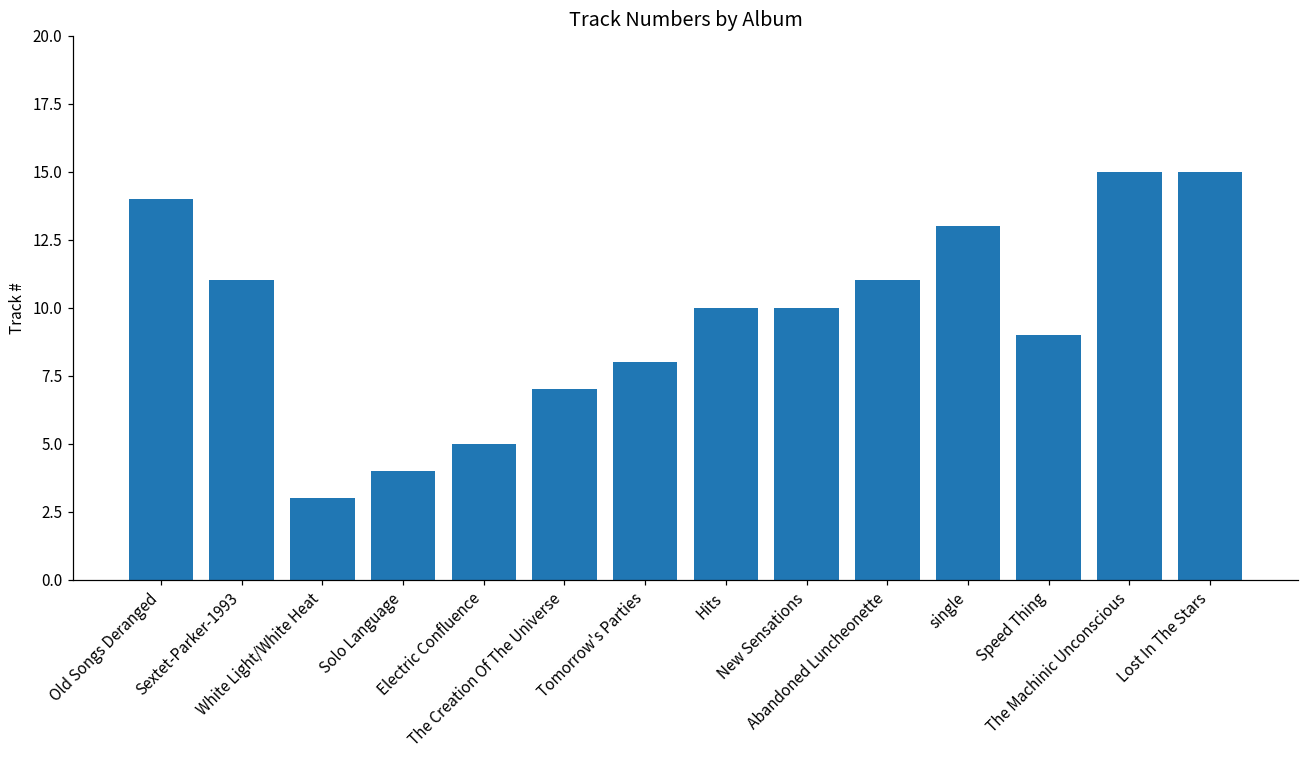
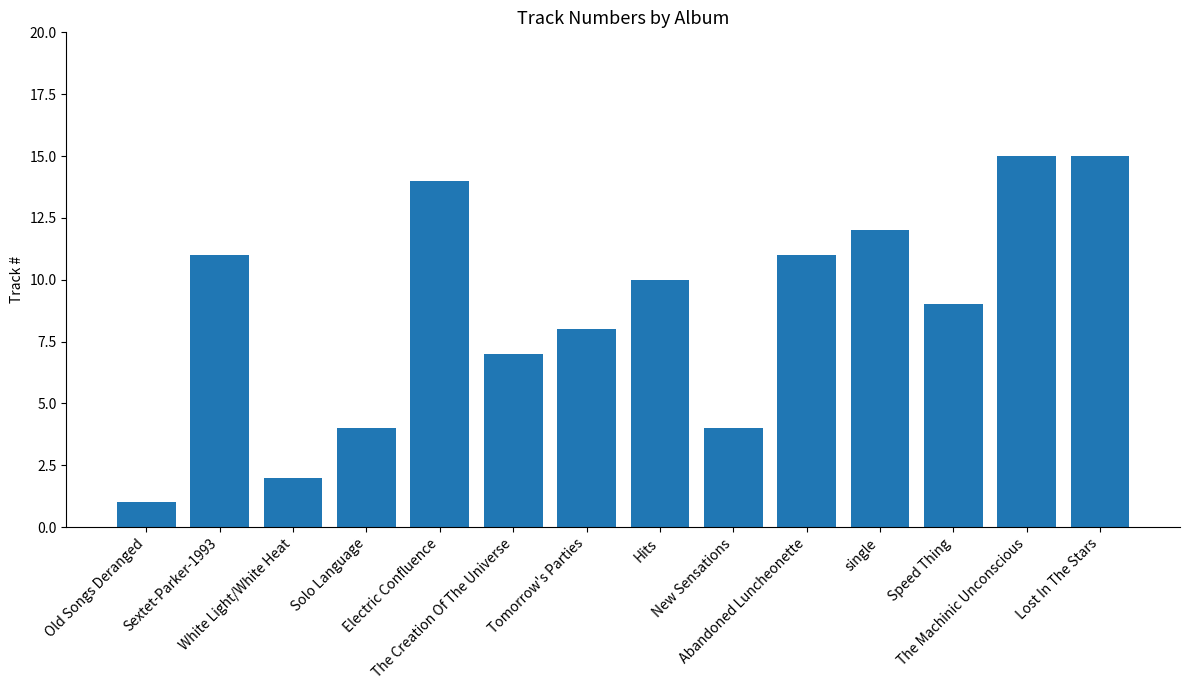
  {
-   "Old Songs Deranged": 14,
+   "Old Songs Deranged": 1,
    "Sextet-Parker-1993": 11,
-   "White Light/White Heat": 3,
+   "White Light/White Heat": 2,
    "Solo Language": 4,
-   "Electric Confluence": 5,
+   "Electric Confluence": 14,
    "The Creation Of The Universe": 7,
    "Tomorrow's Parties": 8,
    "Hits": 10,
-   "New Sensations": 10,
+   "New Sensations": 4,
    "Abandoned Luncheonette": 11,
-   "single": 13,
+   "single": 12,
    "Speed Thing": 9,
    "The Machinic Unconscious": 15,
    "Lost In The Stars": 15
  }
